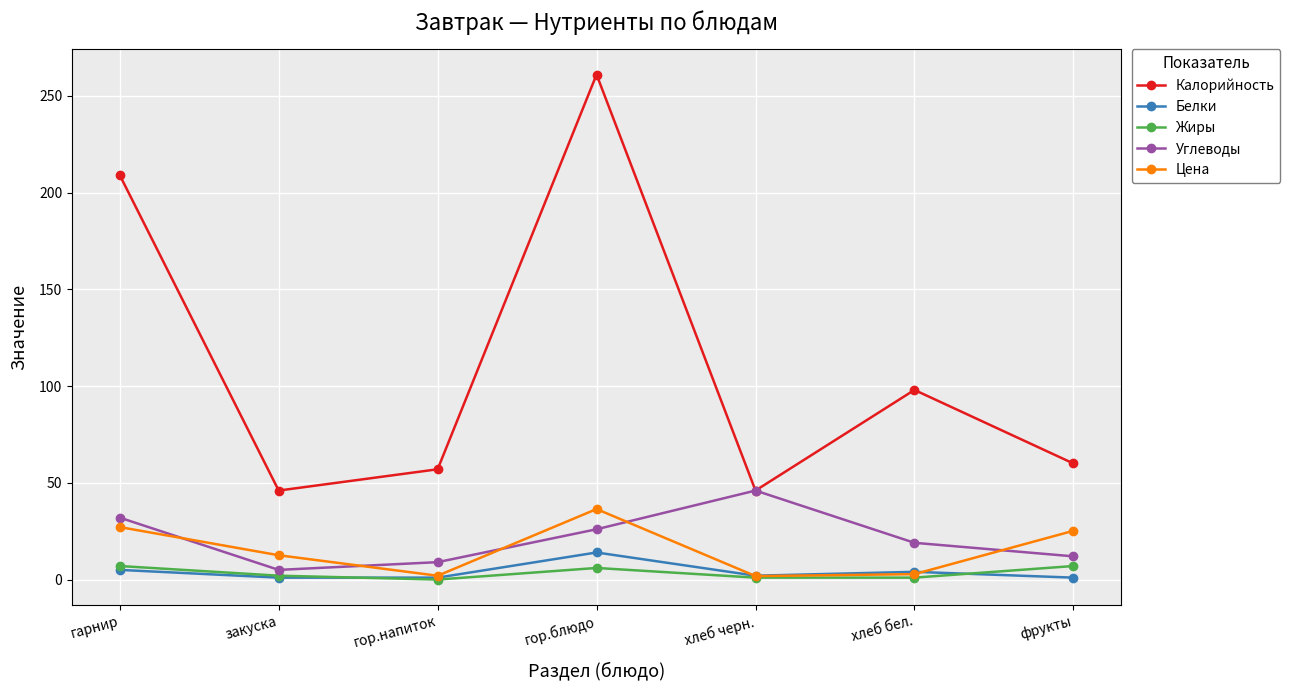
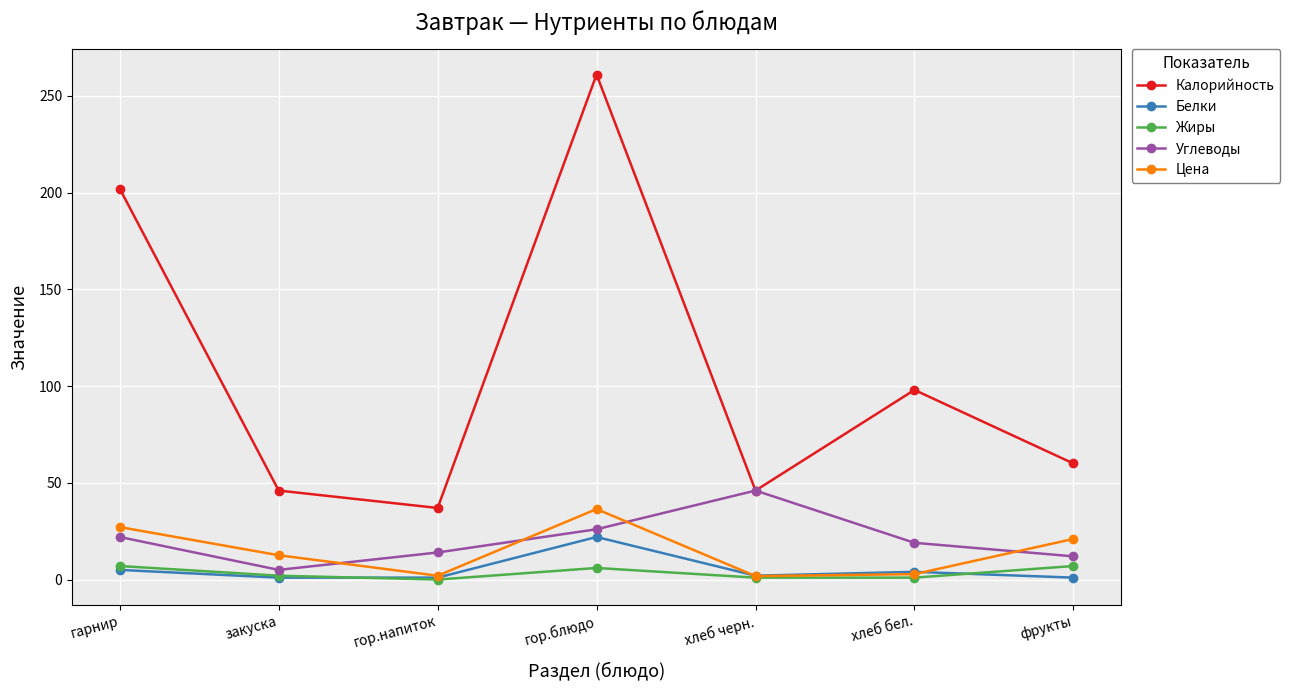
  {
    "Калорийность": {
-     "гарнир": 209,
+     "гарнир": 202,
      "закуска": 46,
-     "гор.напиток": 57,
+     "гор.напиток": 37,
      "гор.блюдо": 261,
      "хлеб бел.": 98,
      "фрукты": 60
    },
    "Белки": {
      "гарнир": 5,
-     "гор.блюдо": 14,
+     "гор.блюдо": 22,
      "фрукты": 1
    },
    "Жиры": {
      "гарнир": 7,
      "гор.блюдо": 6,
      "хлеб бел.": 1,
      "фрукты": 7
    },
    "Углеводы": {
-     "гарнир": 32,
+     "гарнир": 22,
      "закуска": 5,
-     "гор.напиток": 9,
+     "гор.напиток": 14,
      "гор.блюдо": 26,
      "хлеб бел.": 19,
      "фрукты": 12
    },
    "Цена": {
      "гарнир": 27,
      "закуска": 13,
      "гор.блюдо": 36,
-     "фрукты": 25
+     "фрукты": 21
    }
  }
